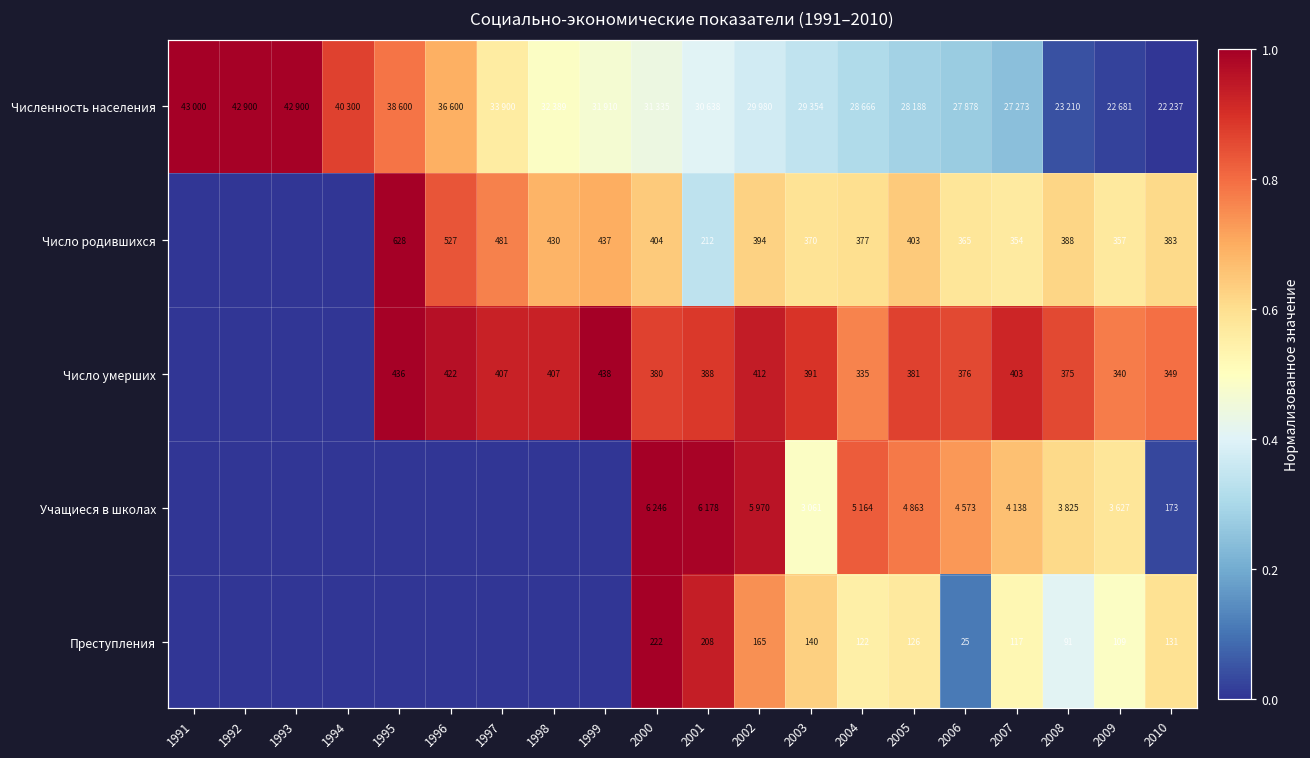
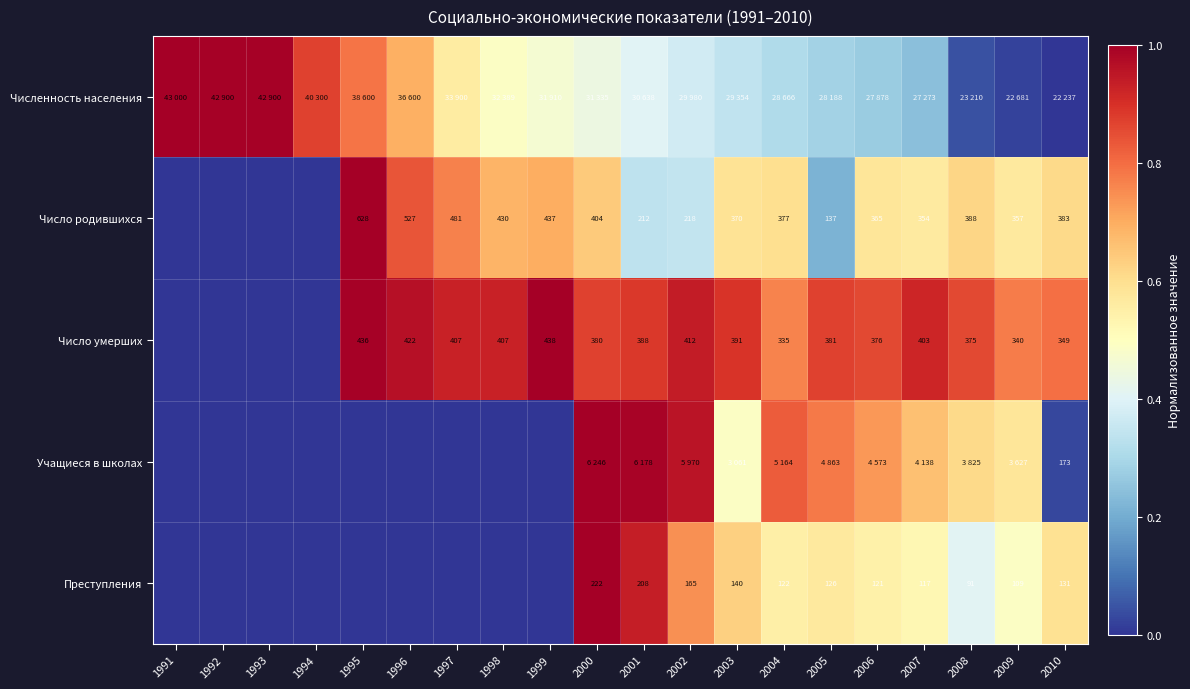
  {
    "Число родившихся": {
      "1995": 628,
      "1996": 527,
      "1997": 481,
      "1998": 430,
      "1999": 437,
      "2000": 404,
      "2001": 212,
-     "2002": 394,
+     "2002": 218,
      "2003": 370,
      "2004": 377,
-     "2005": 403,
+     "2005": 137,
      "2006": 365,
      "2007": 354,
      "2008": 388,
      "2009": 357,
      "2010": 383
    },
    "Число умерших": {
      "1995": 436,
      "1996": 422,
      "1997": 407,
      "1998": 407,
      "1999": 438,
      "2000": 380,
      "2001": 388,
      "2002": 412,
      "2003": 391,
      "2004": 335,
      "2005": 381,
      "2006": 376,
      "2007": 403,
      "2008": 375,
      "2009": 340,
      "2010": 349
    },
    "Учащиеся в школах": {
      "2010": 173
    },
    "Преступления": {
      "2000": 222,
      "2001": 208,
      "2002": 165,
      "2003": 140,
      "2004": 122,
      "2005": 126,
-     "2006": 25,
+     "2006": 121,
      "2007": 117,
      "2009": 109,
      "2010": 131
    }
  }
